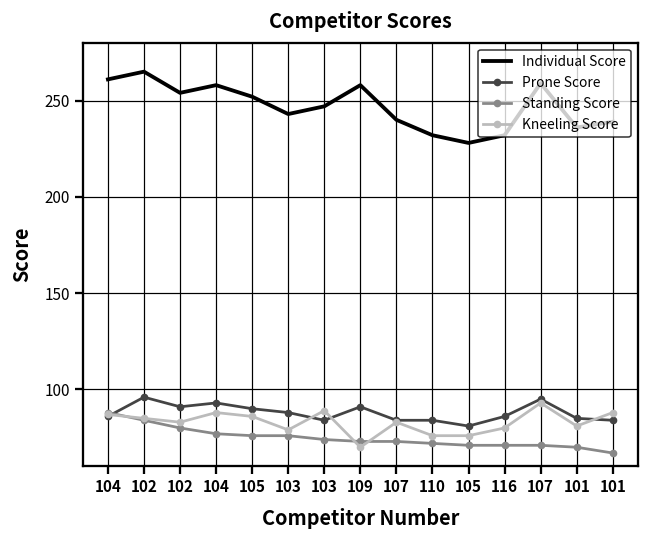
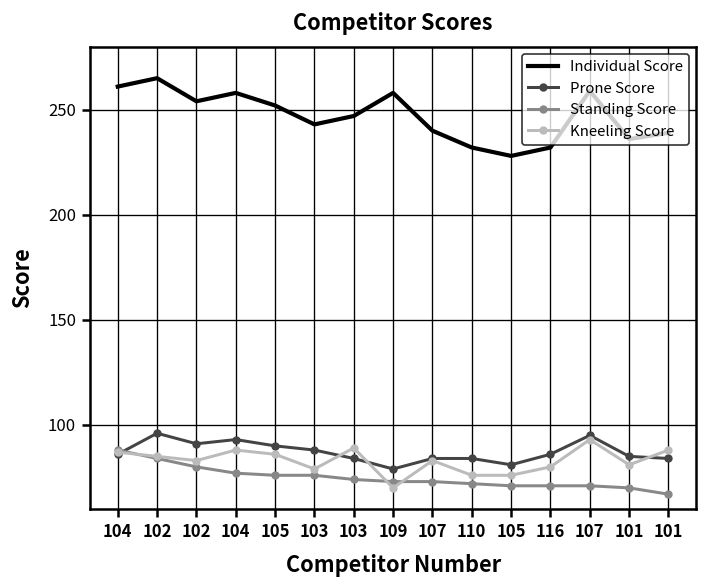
  {
    "Individual Score": {
      "109": 258,
      "110": 232
    },
    "Prone Score": {
-     "109": 91,
+     "109": 79,
      "110": 84,
      "116": 86
    },
    "Standing Score": {
      "109": 73,
      "110": 72,
      "116": 71
    },
    "Kneeling Score": {
      "109": 70,
      "110": 76,
      "116": 80
    }
  }
